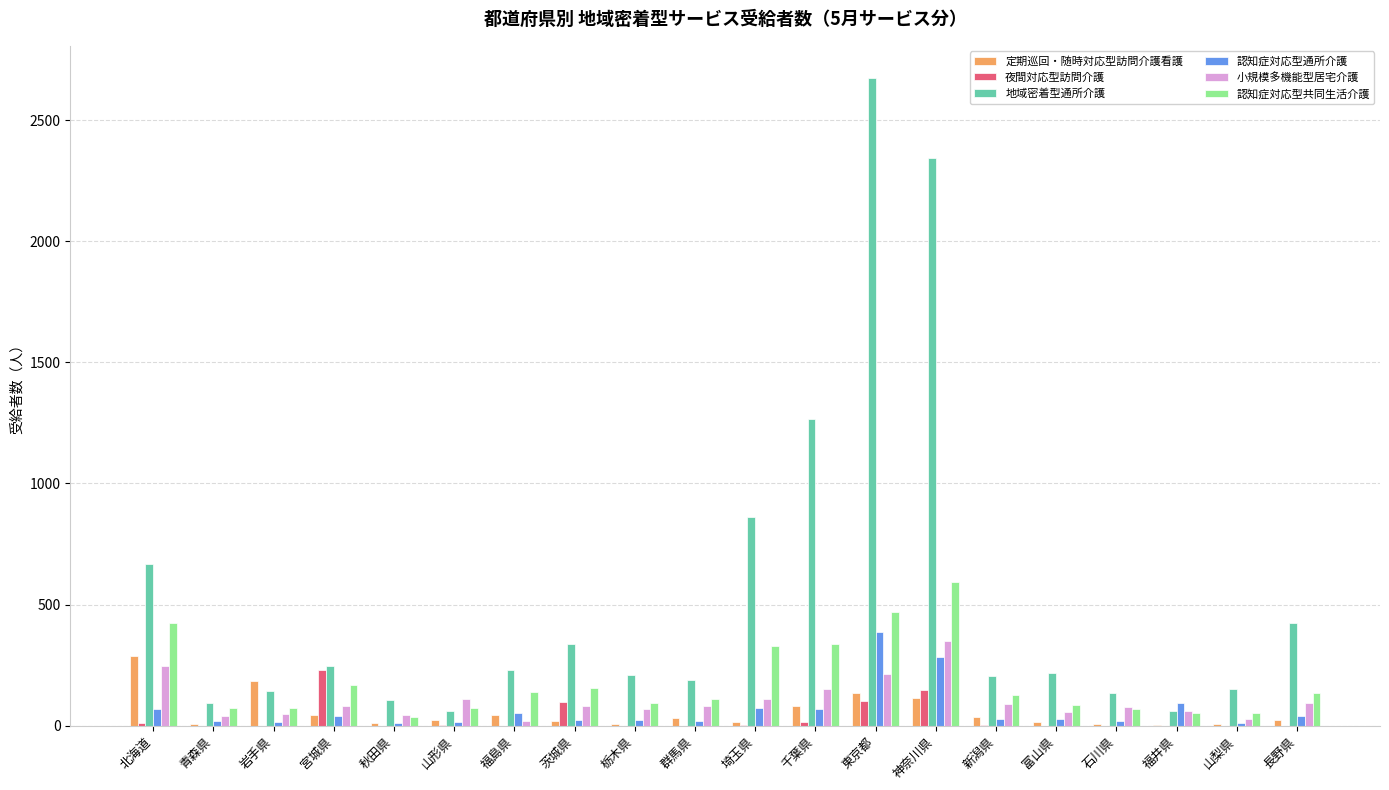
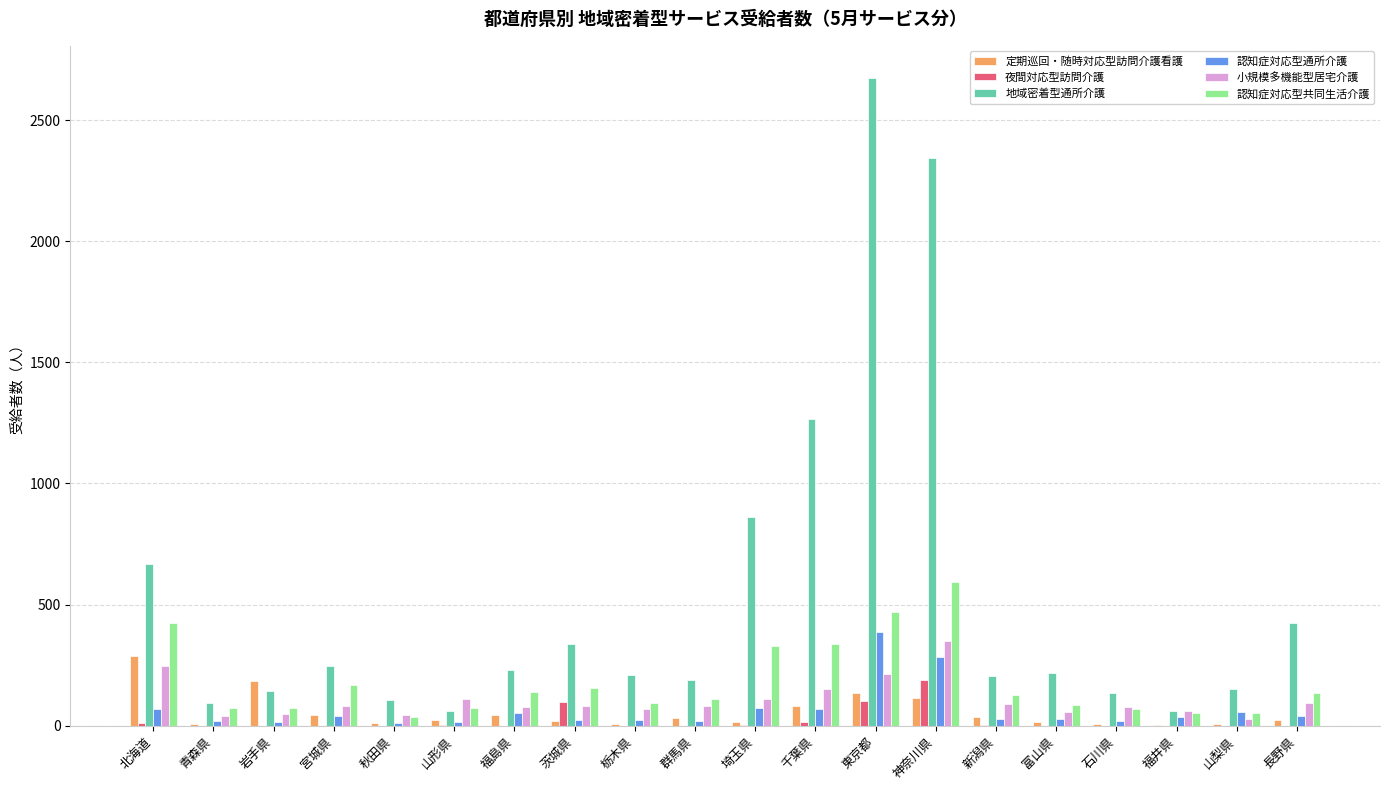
  {
    "定期巡回・随時対応型訪問介護看護": {
      "北海道": 290,
      "岩手県": 180,
      "宮城県": 40,
      "秋田県": 10,
      "山形県": 20,
      "福島県": 40,
      "茨城県": 20,
      "群馬県": 30,
      "埼玉県": 20,
      "千葉県": 80,
      "東京都": 140,
      "神奈川県": 120,
      "新潟県": 40,
      "富山県": 20,
      "長野県": 20
    },
    "夜間対応型訪問介護": {
      "青森県": 0,
      "岩手県": 0,
-     "宮城県": 230,
+     "宮城県": 0,
      "秋田県": 0,
      "福島県": 0,
      "茨城県": 100,
      "栃木県": 0,
      "群馬県": 0,
      "千葉県": 20,
      "東京都": 100,
-     "神奈川県": 150,
+     "神奈川県": 190,
      "富山県": 0,
      "石川県": 0,
      "福井県": 0,
      "山梨県": 0,
      "長野県": 0
    },
    "認知症対応型通所介護": {
      "北海道": 70,
      "青森県": 20,
      "岩手県": 10,
      "宮城県": 40,
      "秋田県": 10,
      "山形県": 20,
      "福島県": 50,
      "茨城県": 30,
      "栃木県": 20,
      "群馬県": 20,
      "埼玉県": 70,
      "千葉県": 70,
      "東京都": 390,
      "神奈川県": 290,
      "新潟県": 30,
      "富山県": 30,
      "石川県": 20,
-     "福井県": 90,
-     "山梨県": 10,
+     "福井県": 30,
+     "山梨県": 60,
      "長野県": 40
    },
    "小規模多機能型居宅介護": {
      "北海道": 250,
      "青森県": 40,
      "岩手県": 50,
      "宮城県": 80,
      "秋田県": 50,
      "山形県": 110,
-     "福島県": 20,
+     "福島県": 80,
      "茨城県": 80,
      "栃木県": 70,
      "群馬県": 80,
      "埼玉県": 110,
      "千葉県": 150,
      "東京都": 210,
      "神奈川県": 350,
      "新潟県": 90,
      "富山県": 60,
      "石川県": 80,
      "福井県": 60,
      "山梨県": 30,
      "長野県": 100
    }
  }
